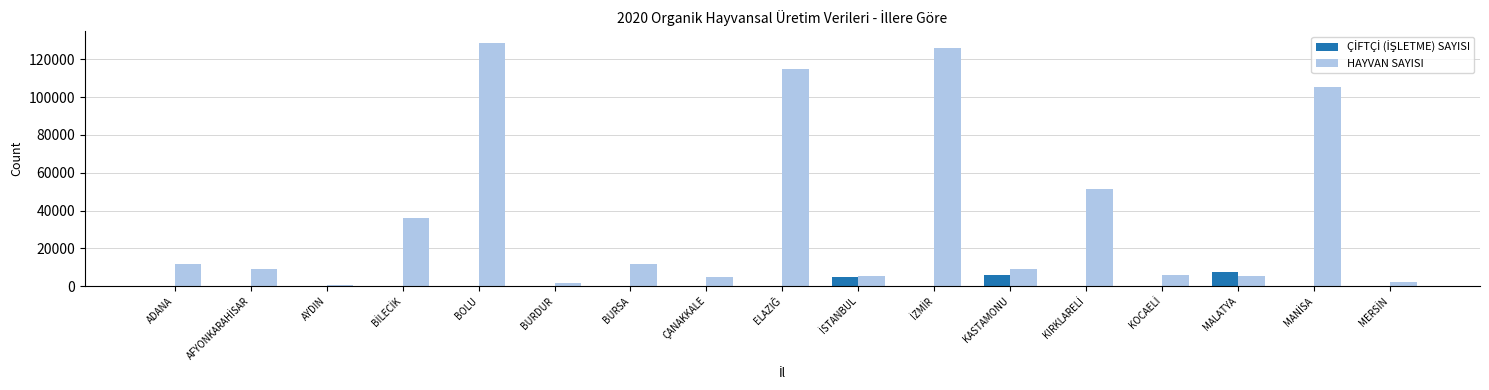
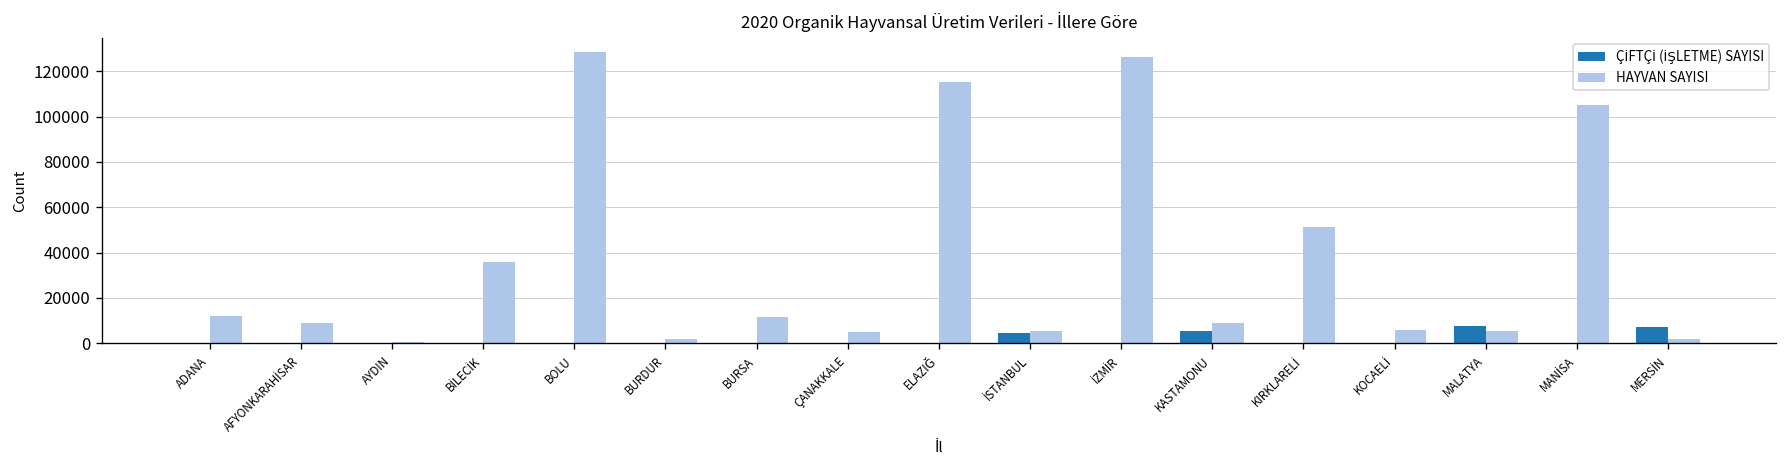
  {
    "ÇİFTÇİ (İŞLETME) SAYISI": {
      "İSTANBUL": 5000,
      "KASTAMONU": 6000,
      "MALATYA": 7000,
-     "MERSİN": 0
+     "MERSİN": 7000
    },
    "HAYVAN SAYISI": {
      "ADANA": 12000,
      "AFYONKARAHİSAR": 9000,
      "BİLECİK": 36000,
      "BOLU": 128000,
      "BURDUR": 2000,
      "BURSA": 12000,
      "ÇANAKKALE": 5000,
      "ELAZIĞ": 115000,
      "İSTANBUL": 5000,
      "İZMİR": 126000,
      "KASTAMONU": 9000,
      "KIRKLARELİ": 51000,
      "KOCAELİ": 6000,
      "MALATYA": 5000,
      "MANİSA": 105000,
      "MERSİN": 2000
    }
  }
